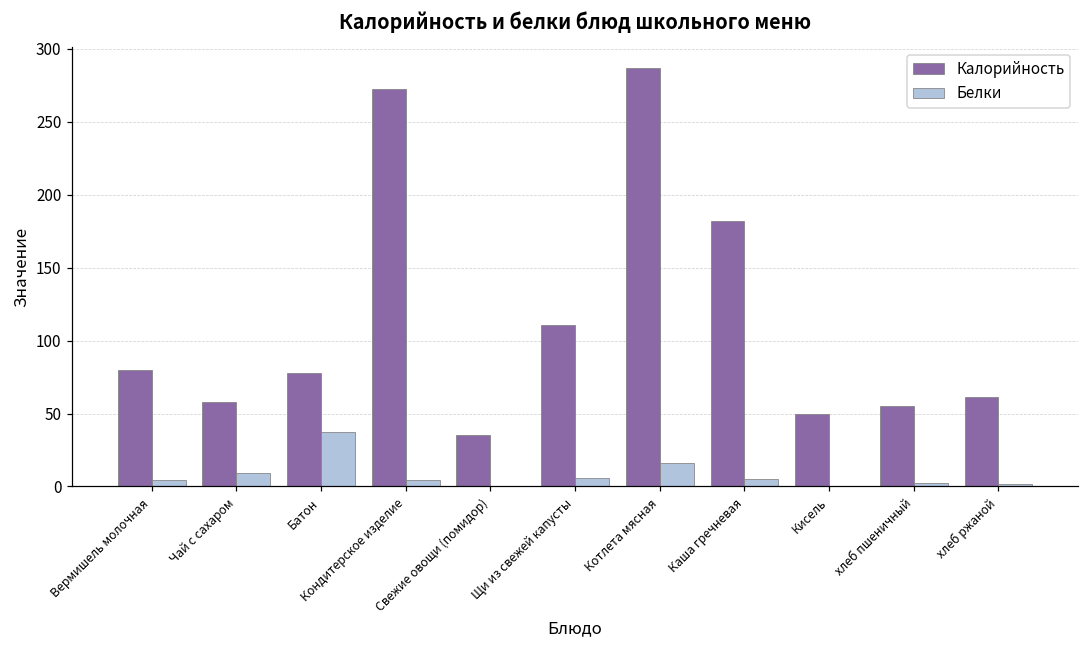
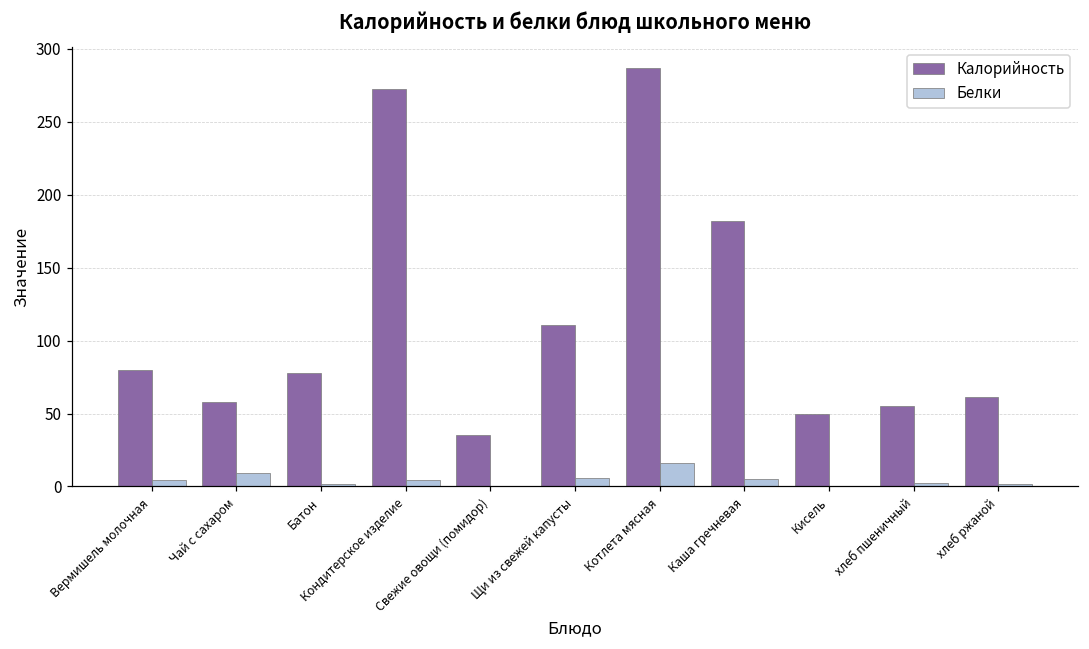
  {
    "Калорийность": {
      "Вермишель молочная": 80,
      "Чай с сахаром": 58,
      "Батон": 78,
      "Кондитерское изделие": 273,
      "Свежие овощи (помидор)": 35,
      "Щи из свежей капусты": 111,
      "Котлета мясная": 287,
      "Каша гречневая": 182,
      "Кисель": 50,
      "хлеб пшеничный": 55,
      "хлеб ржаной": 61
    },
    "Белки": {
      "Вермишель молочная": 4,
      "Чай с сахаром": 9,
-     "Батон": 37,
+     "Батон": 2,
      "Кондитерское изделие": 5,
      "Щи из свежей капусты": 6,
      "Котлета мясная": 16,
      "Каша гречневая": 5,
      "Кисель": 0,
      "хлеб пшеничный": 2,
      "хлеб ржаной": 2
    }
  }
